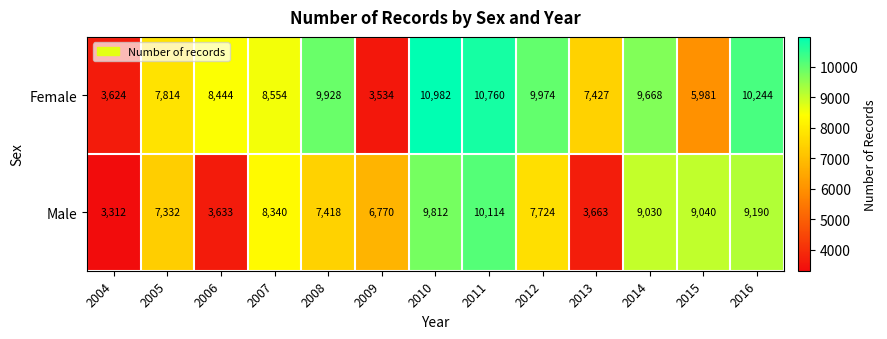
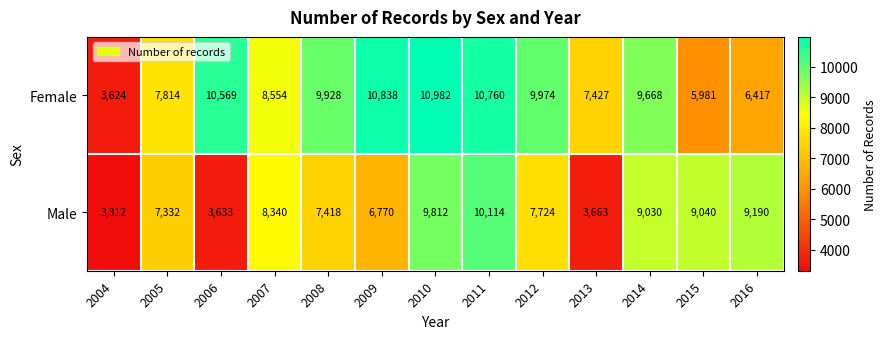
  {
    "Female": {
      "2004": "3,624",
      "2005": "7,814",
-     "2006": "8,444",
+     "2006": "10,569",
      "2007": "8,554",
      "2008": "9,928",
-     "2009": "3,534",
+     "2009": "10,838",
      "2010": "10,982",
      "2011": "10,760",
      "2012": "9,974",
      "2013": "7,427",
      "2014": "9,668",
      "2015": "5,981",
-     "2016": "10,244"
+     "2016": "6,417"
    },
    "Male": {
      "2004": "3,312",
      "2005": "7,332",
      "2006": "3,633",
      "2007": "8,340",
      "2008": "7,418",
      "2009": "6,770",
      "2010": "9,812",
      "2011": "10,114",
      "2012": "7,724",
      "2013": "3,663",
      "2014": "9,030",
      "2015": "9,040",
      "2016": "9,190"
    }
  }
